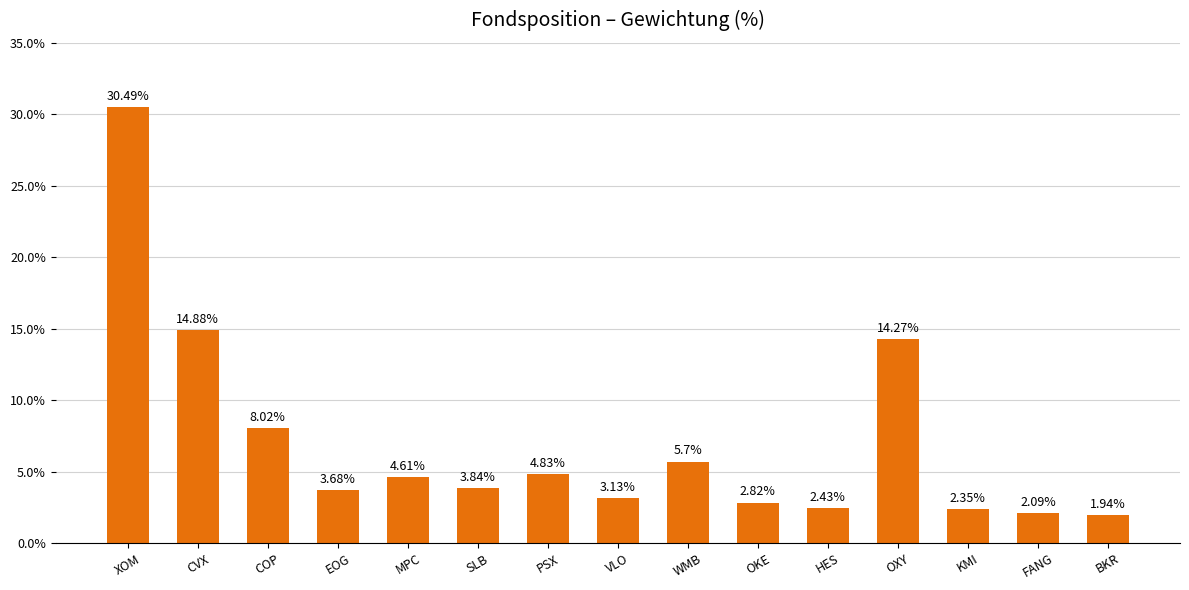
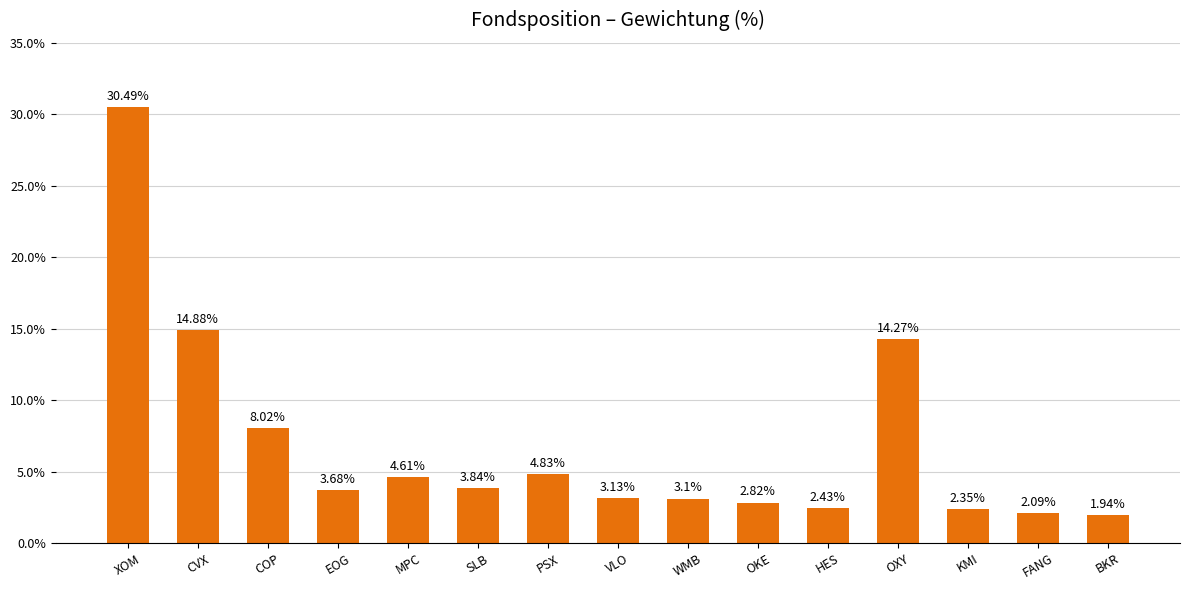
  {
    "XOM": "30.49%",
    "CVX": "14.88%",
    "COP": "8.02%",
    "EOG": "3.68%",
    "MPC": "4.61%",
    "SLB": "3.84%",
    "PSX": "4.83%",
    "VLO": "3.13%",
-   "WMB": "5.7%",
+   "WMB": "3.1%",
    "OKE": "2.82%",
    "HES": "2.43%",
    "OXY": "14.27%",
    "KMI": "2.35%",
    "FANG": "2.09%",
    "BKR": "1.94%"
  }
